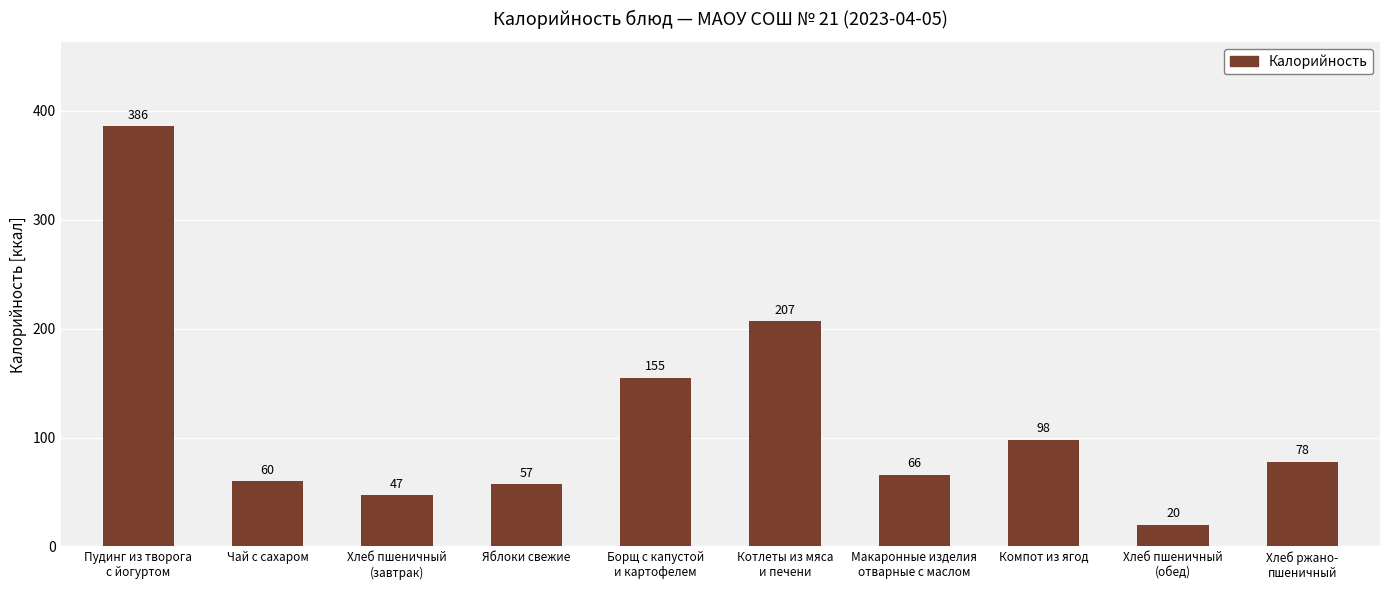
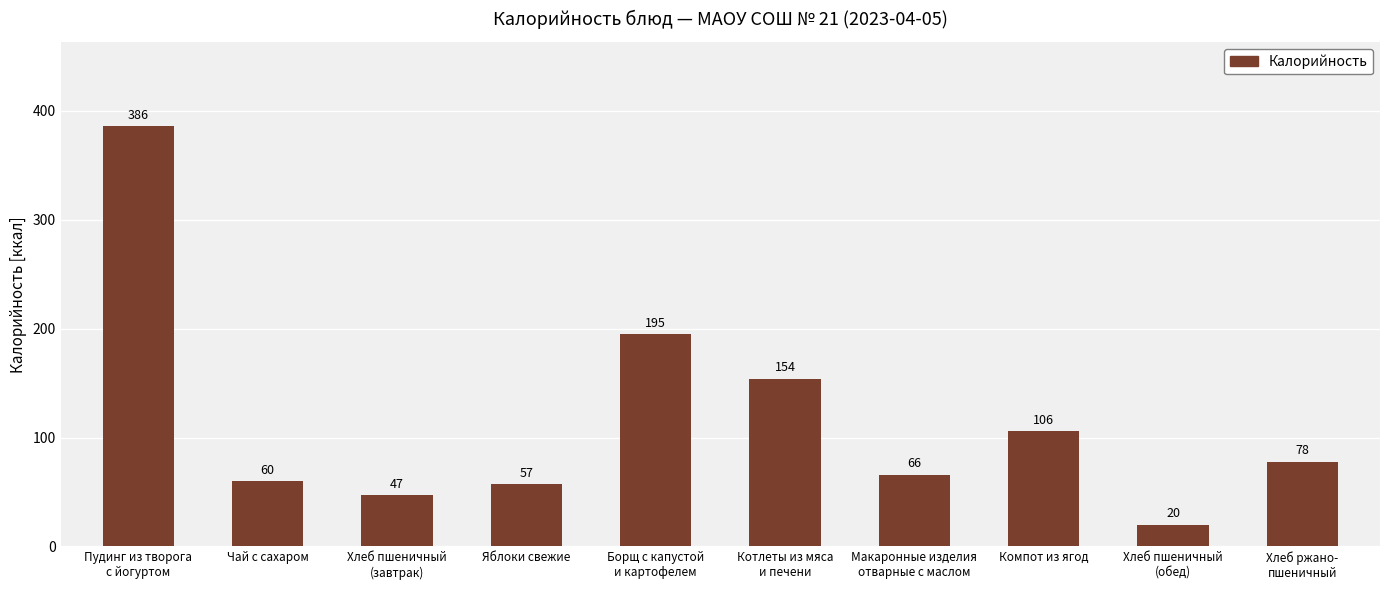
  {
    "Пудинг из творога с йогуртом": 386,
    "Чай с сахаром": 60,
    "Хлеб пшеничный (завтрак)": 47,
    "Яблоки свежие": 57,
-   "Борщ с капустой и картофелем": 155,
-   "Котлеты из мяса и печени": 207,
+   "Борщ с капустой и картофелем": 195,
+   "Котлеты из мяса и печени": 154,
    "Макаронные изделия отварные с маслом": 66,
-   "Компот из ягод": 98,
+   "Компот из ягод": 106,
    "Хлеб пшеничный (обед)": 20,
    "Хлеб ржано- пшеничный": 78
  }
